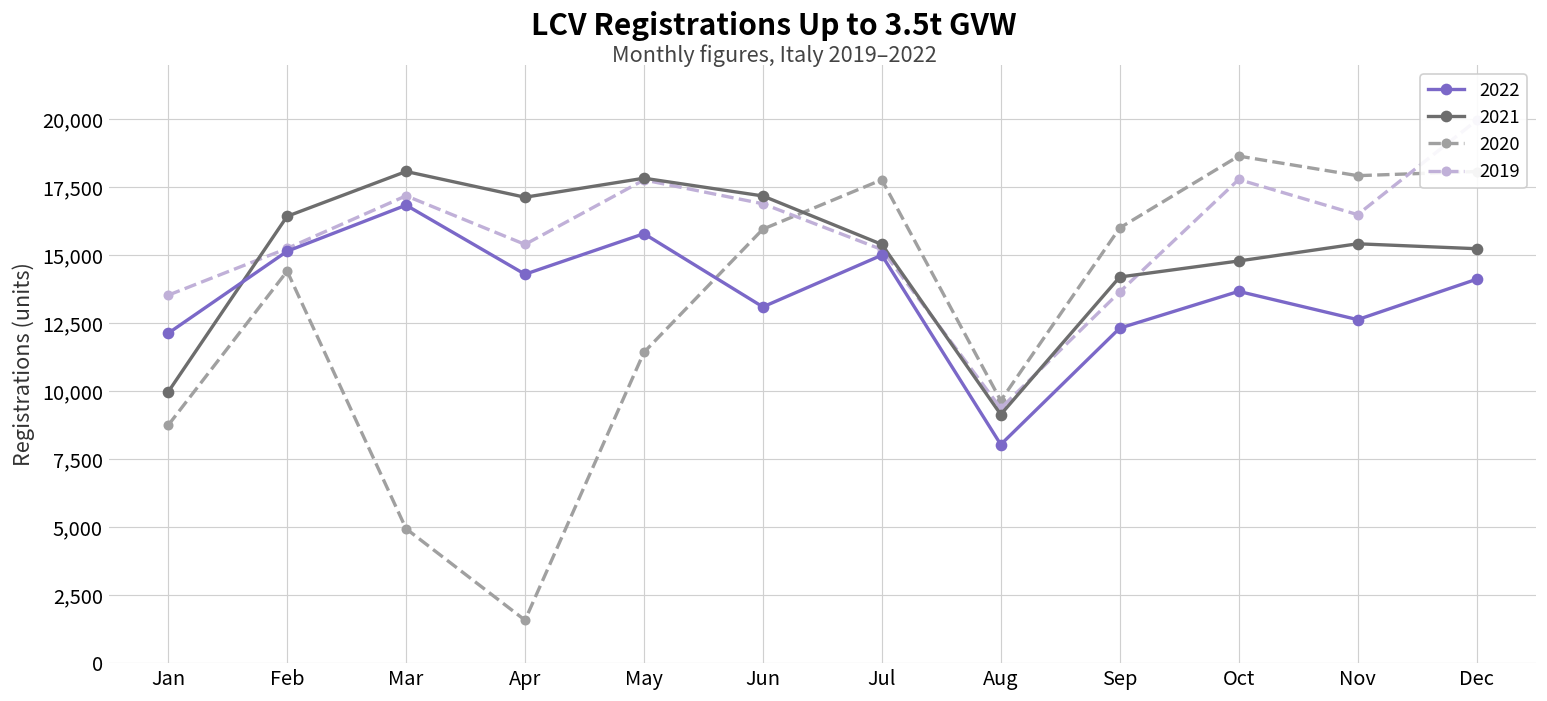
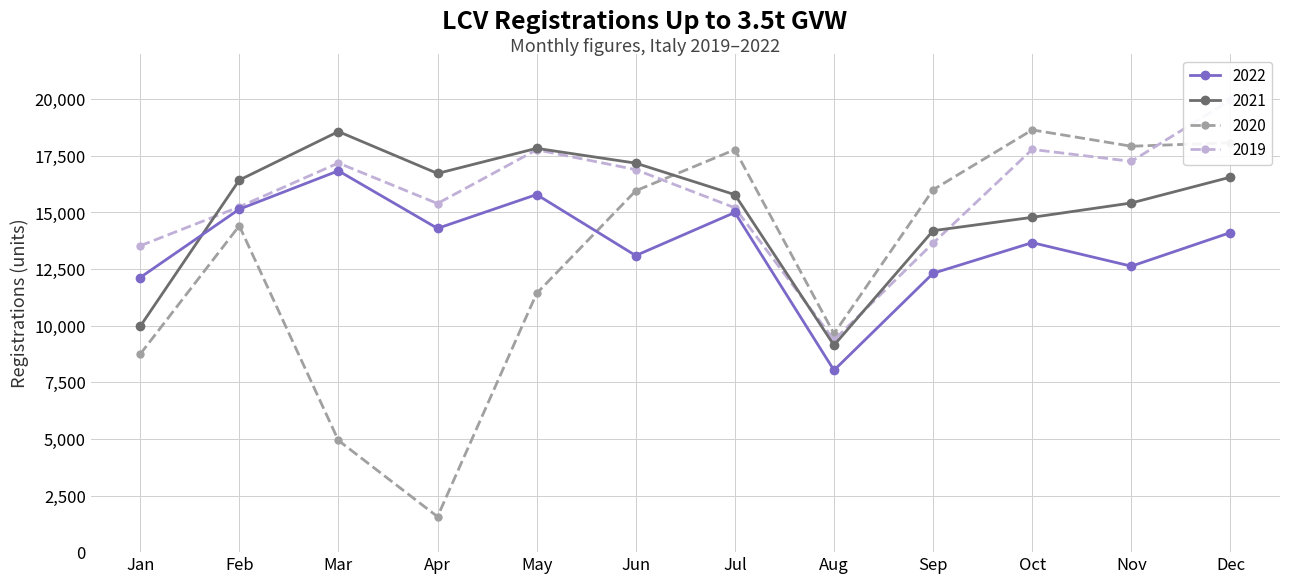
  {
    "2022": {
      "Jan": "12,100",
      "Mar": "16,800",
      "Apr": "14,300",
      "May": "15,800",
      "Jun": "13,100",
      "Jul": "15,000",
      "Aug": "8,000",
      "Sep": "12,300",
      "Oct": "13,700",
      "Nov": "12,600",
      "Dec": "14,100"
    },
    "2021": {
      "Jan": "10,000",
      "Feb": "16,400",
-     "Mar": "18,100",
-     "Apr": "17,100",
+     "Mar": "18,600",
+     "Apr": "16,700",
      "Jun": "17,200",
-     "Jul": "15,400",
+     "Jul": "15,800",
      "Aug": "9,100",
      "Sep": "14,200",
      "Oct": "14,800",
      "Nov": "15,400",
-     "Dec": "15,200"
+     "Dec": "16,600"
    },
    "2020": {
      "Jan": "8,700",
      "Feb": "14,400",
      "Mar": "4,900",
      "Apr": "1,600",
      "May": "11,400",
      "Jun": "16,000",
      "Jul": "17,800",
      "Aug": "9,700",
      "Sep": "16,000",
      "Oct": "18,600",
      "Nov": "17,900"
    },
    "2019": {
      "Jan": "13,500",
      "Mar": "17,200",
      "Apr": "15,400",
      "Jun": "16,900",
      "Jul": "15,200",
      "Aug": "9,400",
      "Sep": "13,600",
      "Oct": "17,800",
-     "Nov": "16,500"
+     "Nov": "17,300"
    }
  }
